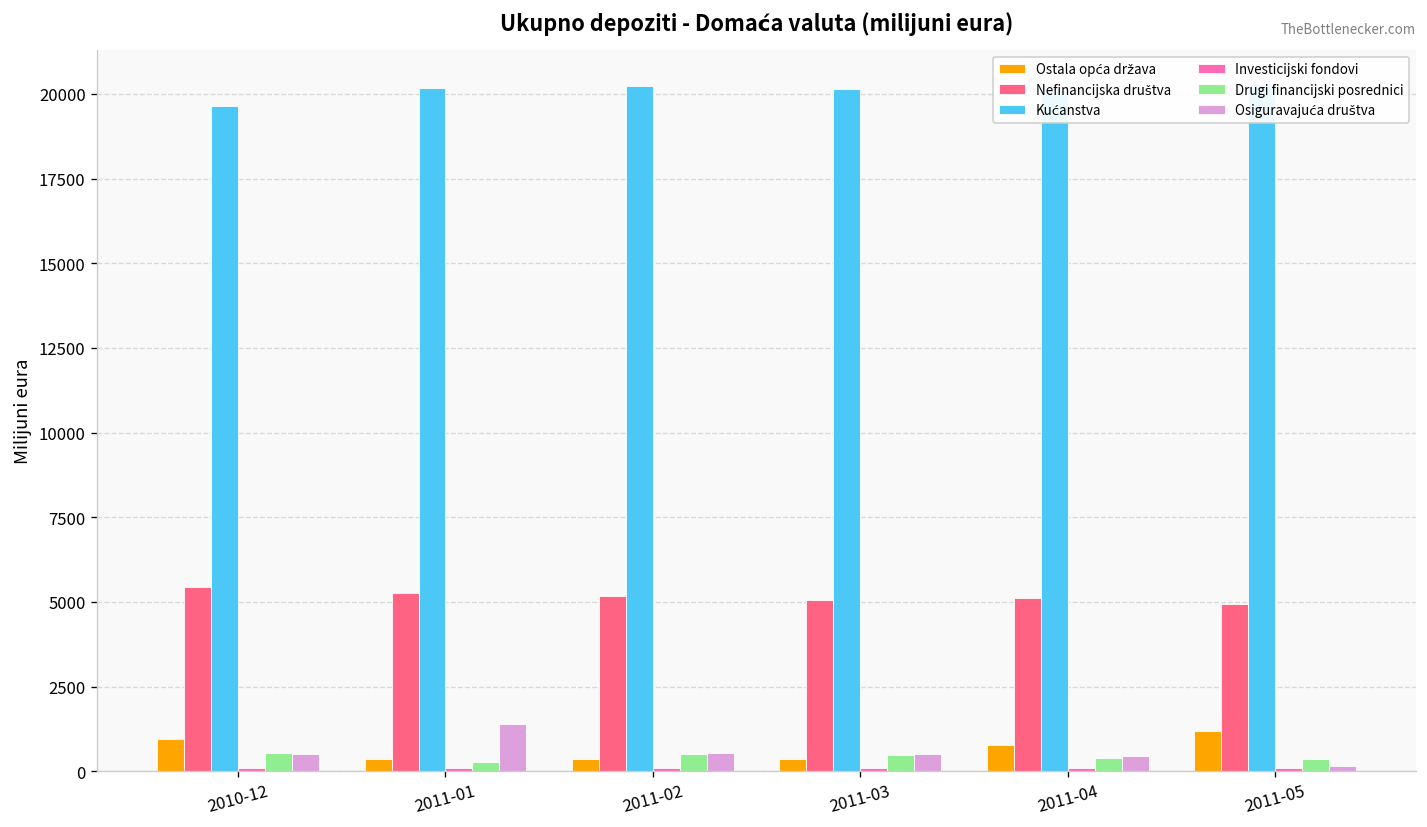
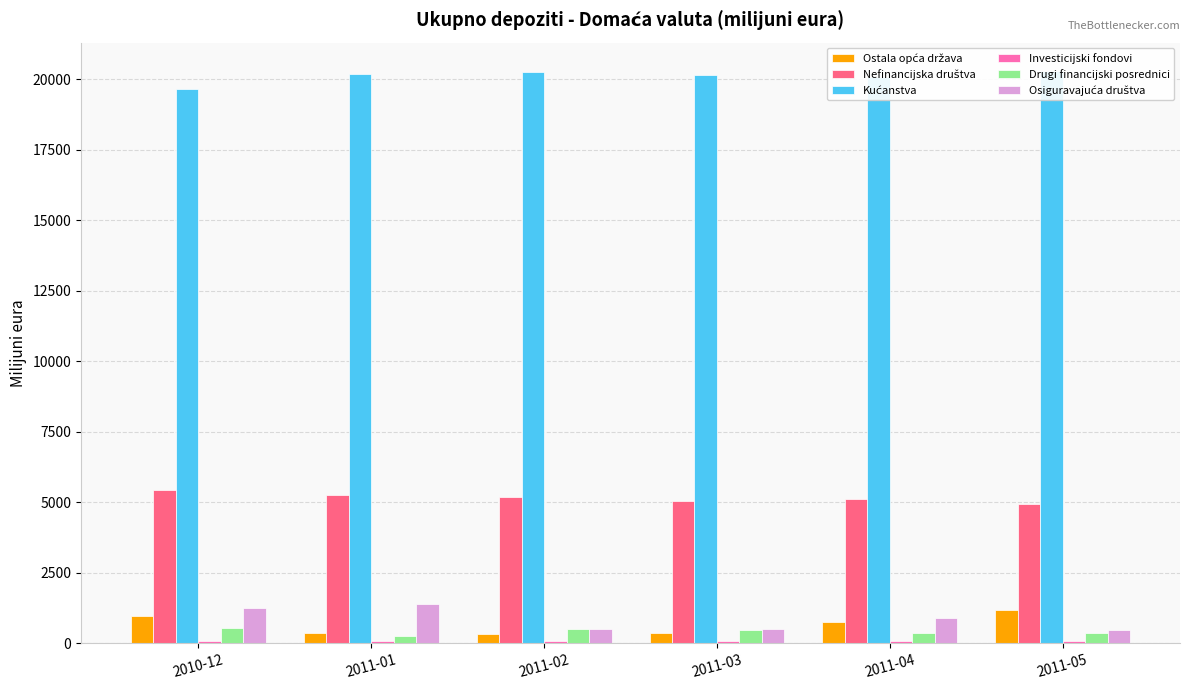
  {
    "Ostala opća država": {
      "2010-12": 1000,
      "2011-01": 400,
      "2011-02": 300,
      "2011-03": 400,
      "2011-04": 800,
      "2011-05": 1200
    },
    "Kućanstva": {
      "2010-12": 19600,
      "2011-01": 20200,
      "2011-02": 20200,
      "2011-03": 20200
    },
    "Drugi financijski posrednici": {
      "2010-12": 500,
      "2011-01": 300,
      "2011-02": 500,
      "2011-03": 500,
      "2011-04": 400,
      "2011-05": 400
    },
    "Osiguravajuća društva": {
-     "2010-12": 500,
+     "2010-12": 1200,
      "2011-01": 1400,
      "2011-02": 500,
      "2011-03": 500,
-     "2011-04": 500,
-     "2011-05": 200
+     "2011-04": 900,
+     "2011-05": 500
    }
  }
